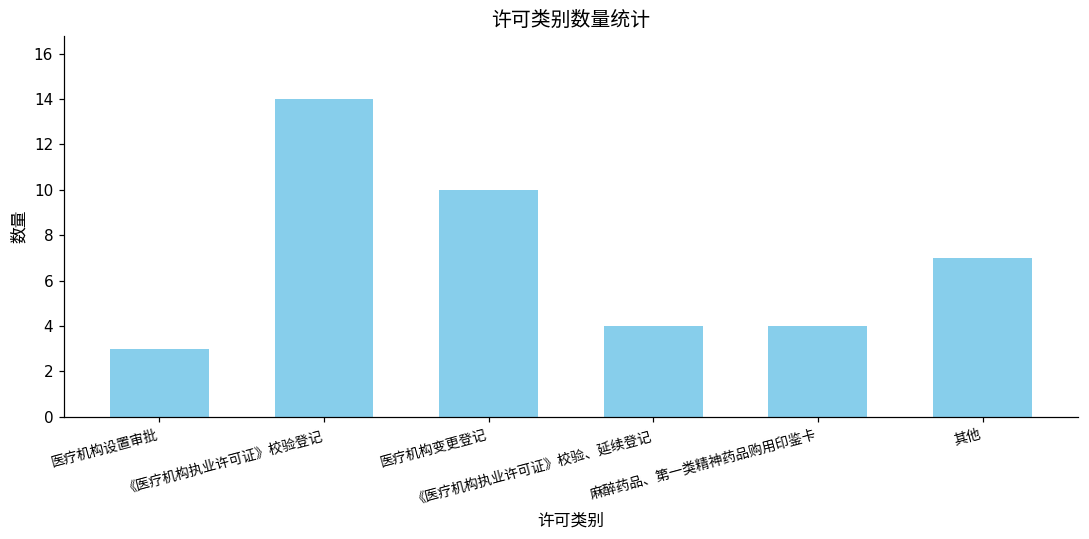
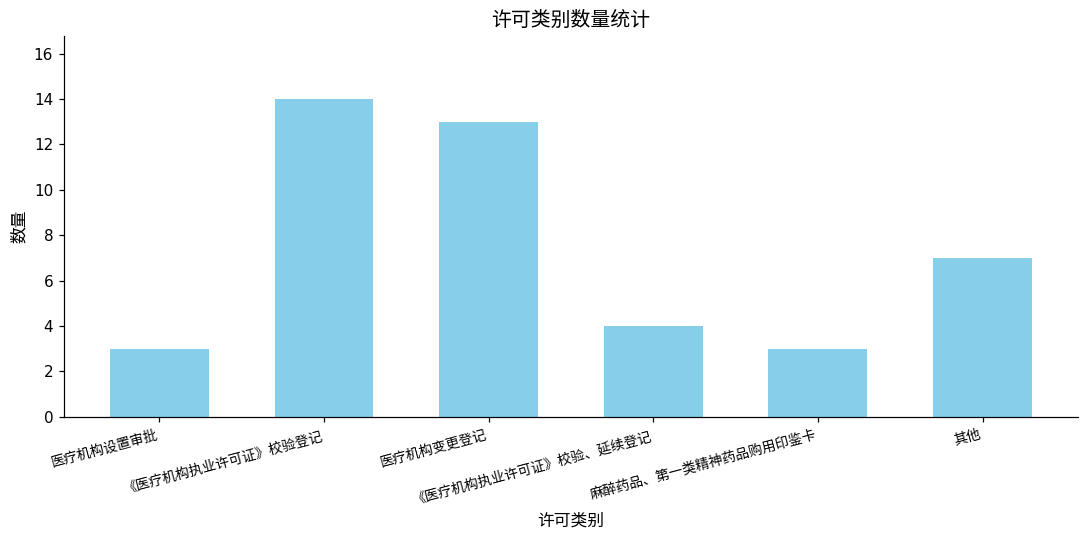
  {
    "医疗机构设置审批": 3,
    "《医疗机构执业许可证》校验登记": 14,
-   "医疗机构变更登记": 10,
+   "医疗机构变更登记": 13,
    "《医疗机构执业许可证》校验、延续登记": 4,
-   "麻醉药品、第一类精神药品购用印鉴卡": 4,
+   "麻醉药品、第一类精神药品购用印鉴卡": 3,
    "其他": 7
  }
